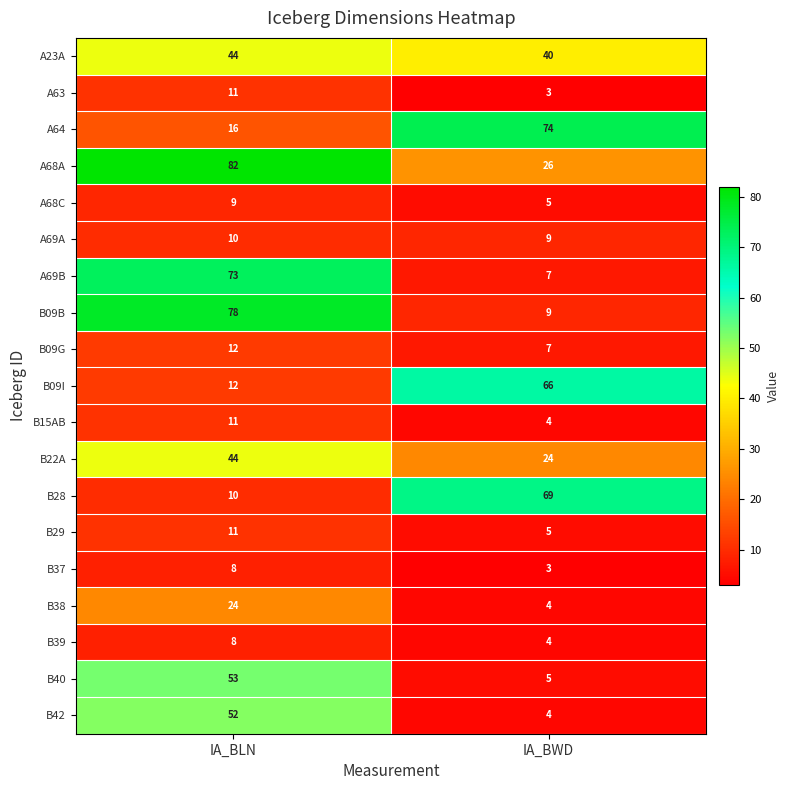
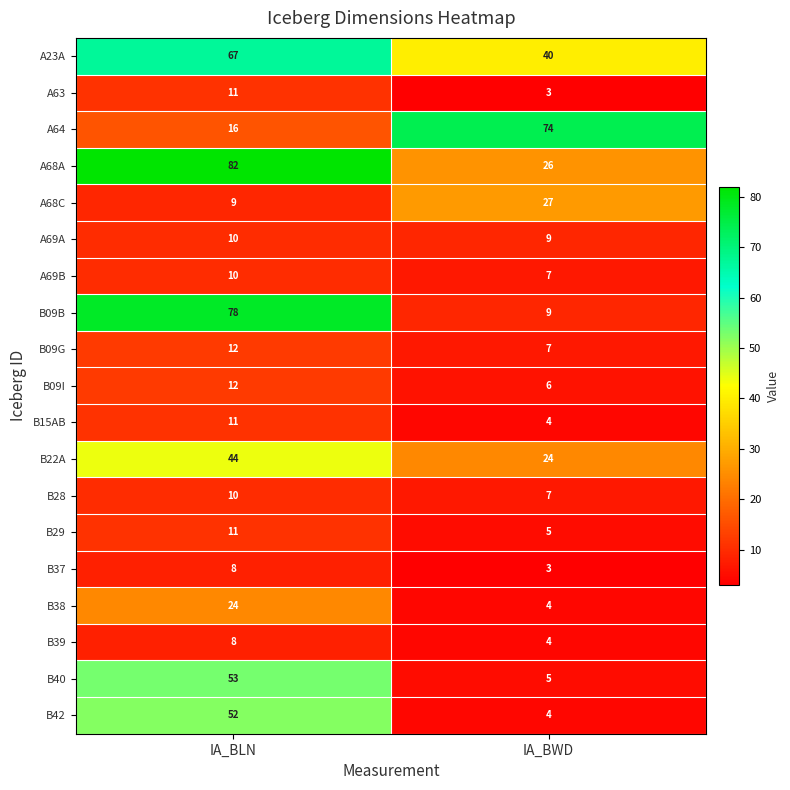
  {
    "A23A": {
-     "IA_BLN": 44,
+     "IA_BLN": 67,
      "IA_BWD": 40
    },
    "A63": {
      "IA_BLN": 11,
      "IA_BWD": 3
    },
    "A64": {
      "IA_BLN": 16,
      "IA_BWD": 74
    },
    "A68A": {
      "IA_BLN": 82,
      "IA_BWD": 26
    },
    "A68C": {
      "IA_BLN": 9,
-     "IA_BWD": 5
+     "IA_BWD": 27
    },
    "A69A": {
      "IA_BLN": 10,
      "IA_BWD": 9
    },
    "A69B": {
-     "IA_BLN": 73,
+     "IA_BLN": 10,
      "IA_BWD": 7
    },
    "B09B": {
      "IA_BLN": 78,
      "IA_BWD": 9
    },
    "B09G": {
      "IA_BLN": 12,
      "IA_BWD": 7
    },
    "B09I": {
      "IA_BLN": 12,
-     "IA_BWD": 66
+     "IA_BWD": 6
    },
    "B15AB": {
      "IA_BLN": 11,
      "IA_BWD": 4
    },
    "B22A": {
      "IA_BLN": 44,
      "IA_BWD": 24
    },
    "B28": {
      "IA_BLN": 10,
-     "IA_BWD": 69
+     "IA_BWD": 7
    },
    "B29": {
      "IA_BLN": 11,
      "IA_BWD": 5
    },
    "B37": {
      "IA_BLN": 8,
      "IA_BWD": 3
    },
    "B38": {
      "IA_BLN": 24,
      "IA_BWD": 4
    },
    "B39": {
      "IA_BLN": 8,
      "IA_BWD": 4
    },
    "B40": {
      "IA_BLN": 53,
      "IA_BWD": 5
    },
    "B42": {
      "IA_BLN": 52,
      "IA_BWD": 4
    }
  }
